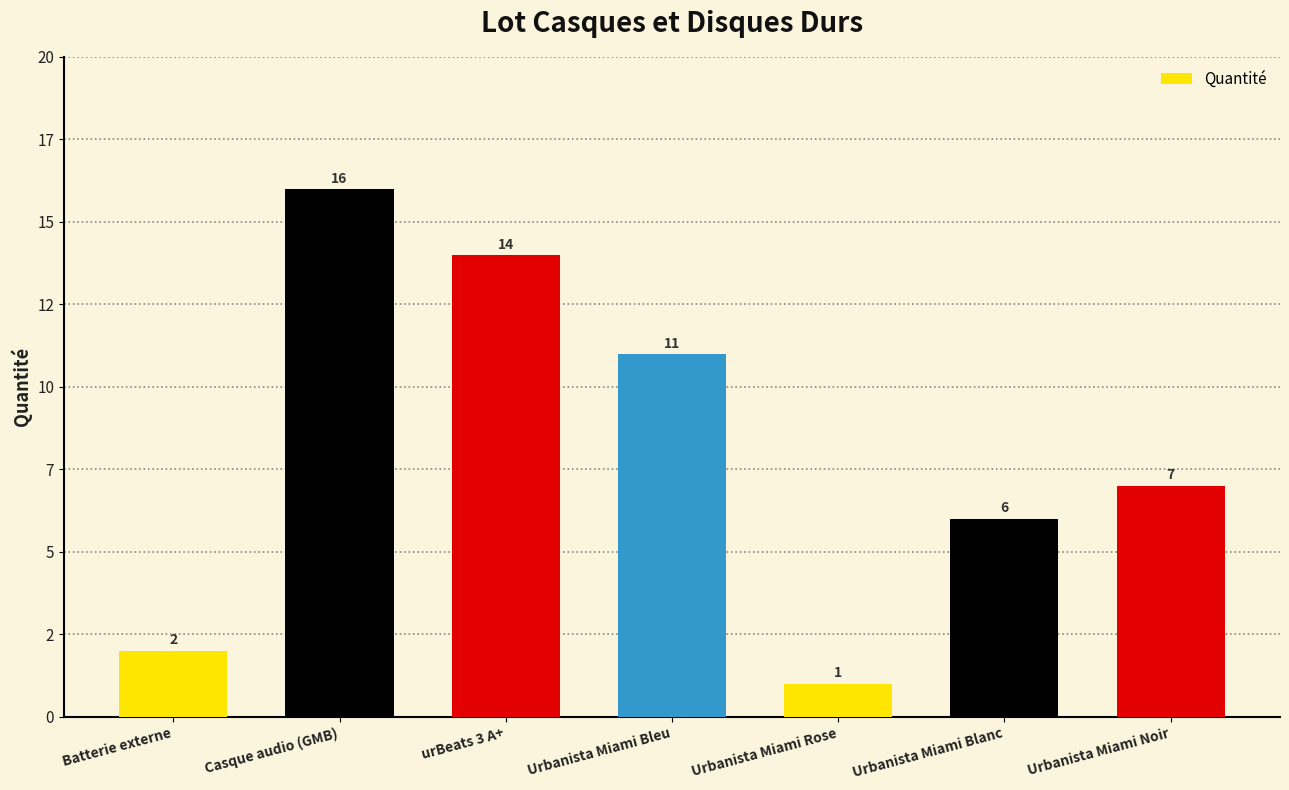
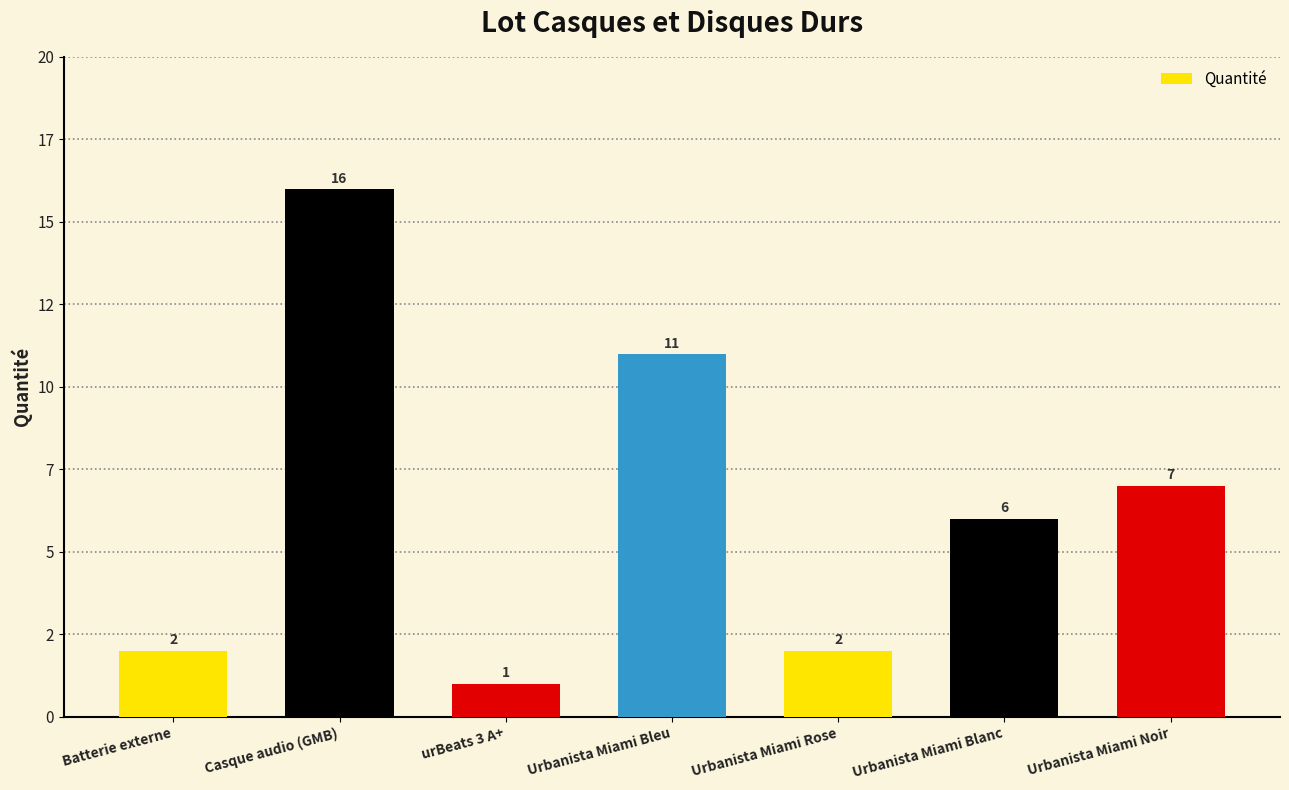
  {
    "Batterie externe": 2,
    "Casque audio (GMB)": 16,
-   "urBeats 3 A+": 14,
+   "urBeats 3 A+": 1,
    "Urbanista Miami Bleu": 11,
-   "Urbanista Miami Rose": 1,
+   "Urbanista Miami Rose": 2,
    "Urbanista Miami Blanc": 6,
    "Urbanista Miami Noir": 7
  }
